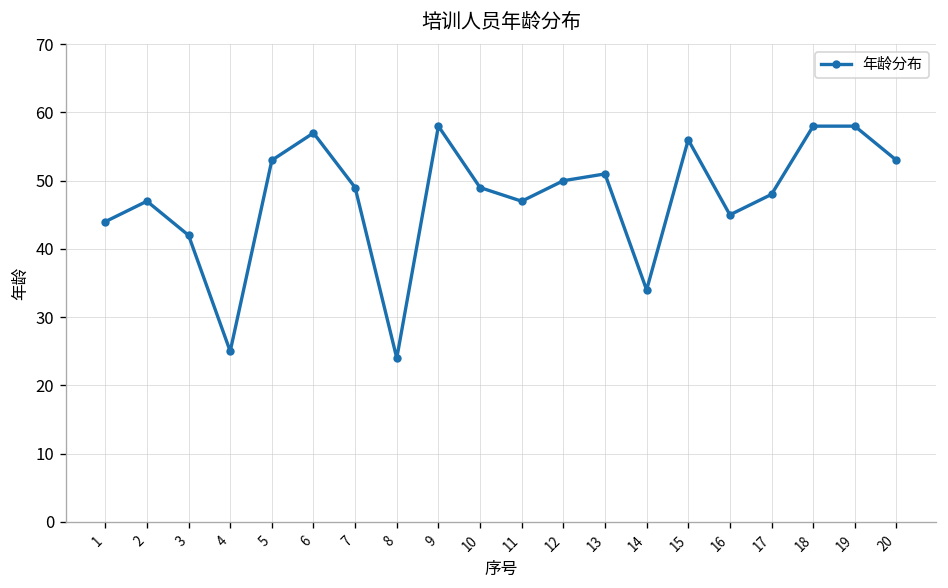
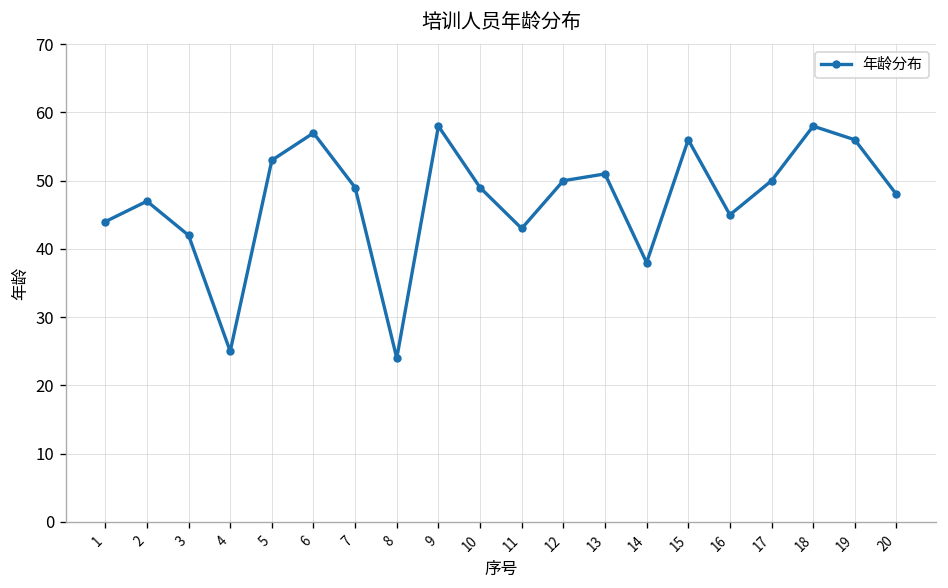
  {
    "1": 44,
    "2": 47,
    "3": 42,
    "4": 25,
    "5": 53,
    "6": 57,
    "7": 49,
    "8": 24,
    "9": 58,
    "10": 49,
-   "11": 47,
+   "11": 43,
    "12": 50,
    "13": 51,
-   "14": 34,
+   "14": 38,
    "15": 56,
    "16": 45,
-   "17": 48,
+   "17": 50,
    "18": 58,
-   "19": 58,
-   "20": 53
+   "19": 56,
+   "20": 48
  }
